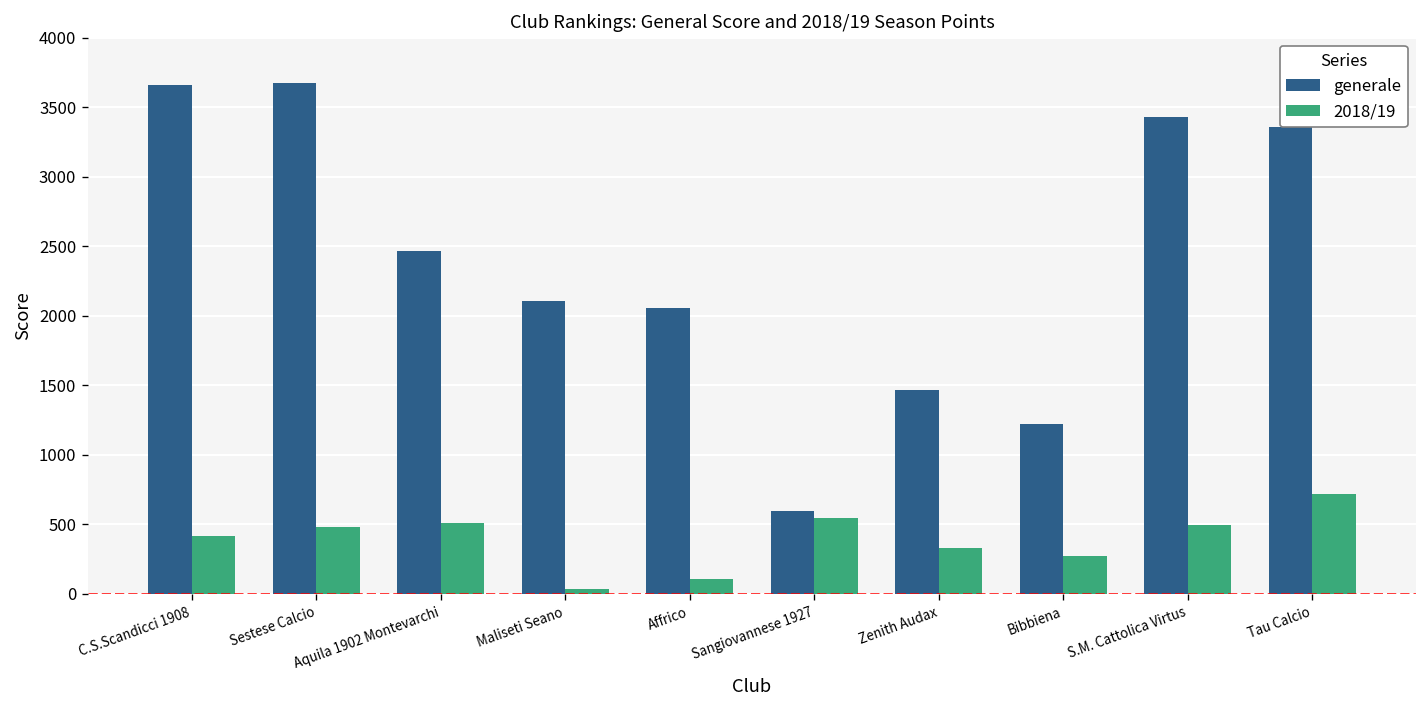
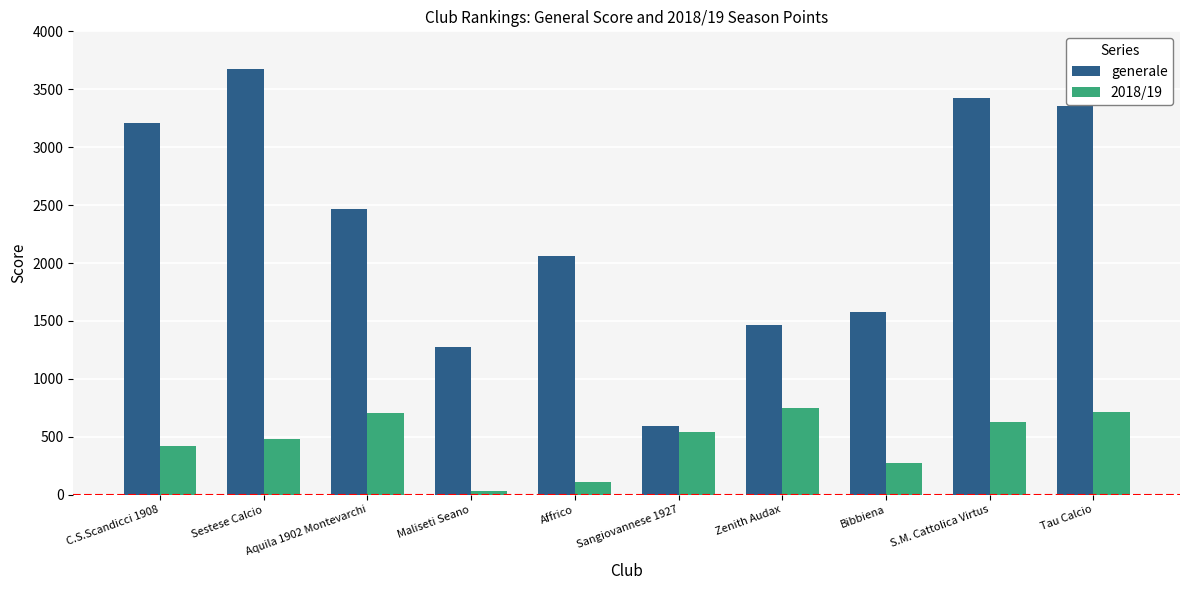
  {
    "generale": {
-     "C.S.Scandicci 1908": 3660,
+     "C.S.Scandicci 1908": 3210,
      "Sestese Calcio": 3670,
      "Aquila 1902 Montevarchi": 2470,
-     "Maliseti Seano": 2110,
+     "Maliseti Seano": 1270,
      "Affrico": 2060,
      "Sangiovannese 1927": 600,
      "Zenith Audax": 1460,
-     "Bibbiena": 1220,
+     "Bibbiena": 1580,
      "S.M. Cattolica Virtus": 3430,
      "Tau Calcio": 3350
    },
    "2018/19": {
      "C.S.Scandicci 1908": 420,
      "Sestese Calcio": 480,
-     "Aquila 1902 Montevarchi": 510,
+     "Aquila 1902 Montevarchi": 710,
      "Maliseti Seano": 40,
      "Affrico": 110,
      "Sangiovannese 1927": 550,
-     "Zenith Audax": 330,
+     "Zenith Audax": 750,
      "Bibbiena": 270,
-     "S.M. Cattolica Virtus": 500,
+     "S.M. Cattolica Virtus": 630,
      "Tau Calcio": 720
    }
  }
